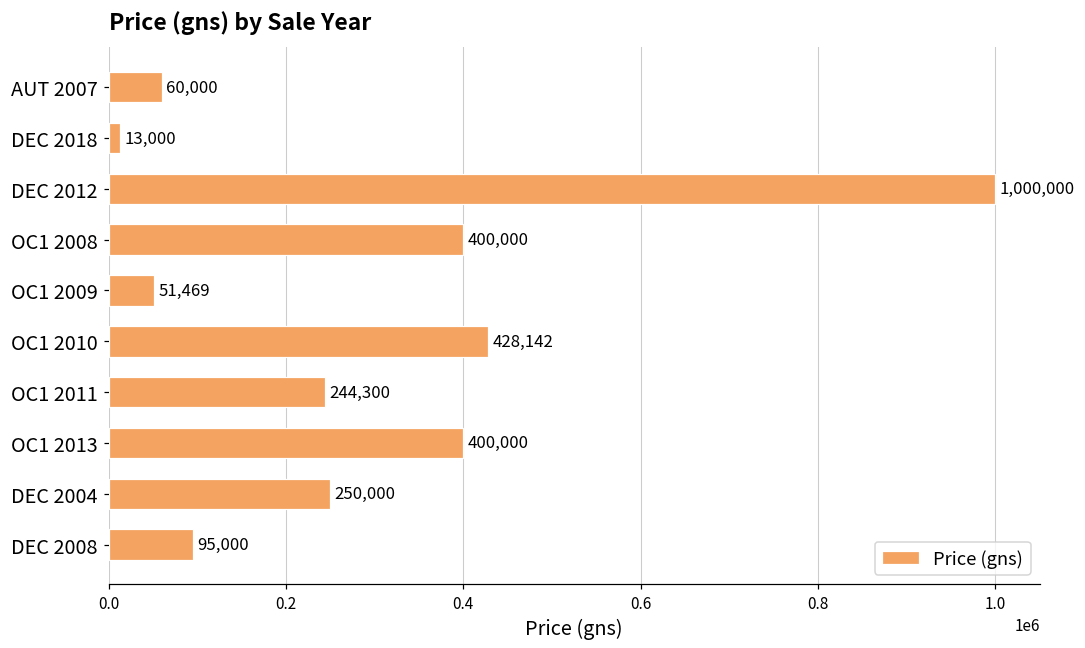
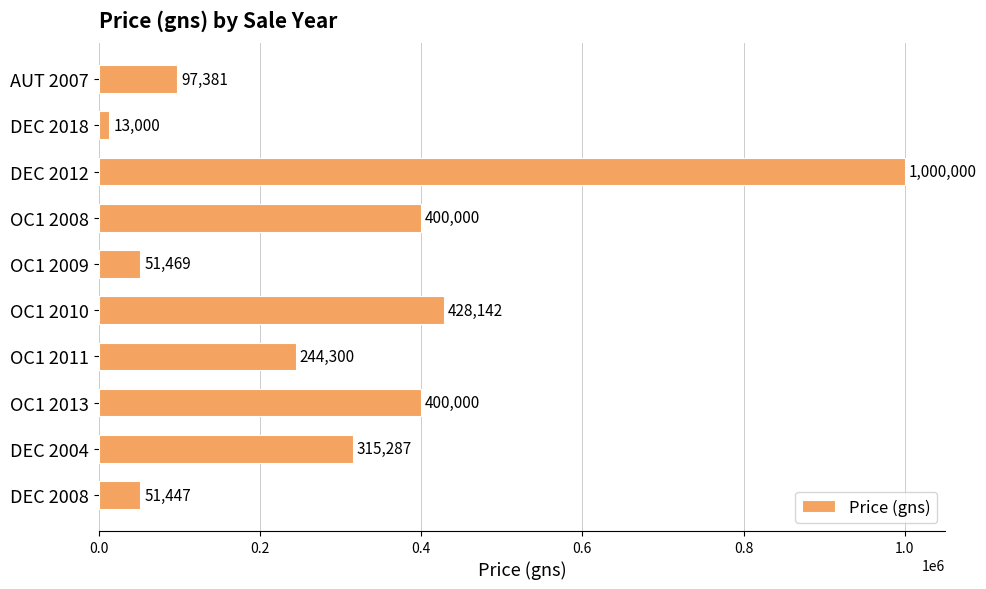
  {
-   "AUT 2007": "60,000",
+   "AUT 2007": "97,381",
    "DEC 2018": "13,000",
    "DEC 2012": "1,000,000",
    "OC1 2008": "400,000",
    "OC1 2009": "51,469",
    "OC1 2010": "428,142",
    "OC1 2011": "244,300",
    "OC1 2013": "400,000",
-   "DEC 2004": "250,000",
-   "DEC 2008": "95,000"
+   "DEC 2004": "315,287",
+   "DEC 2008": "51,447"
  }
